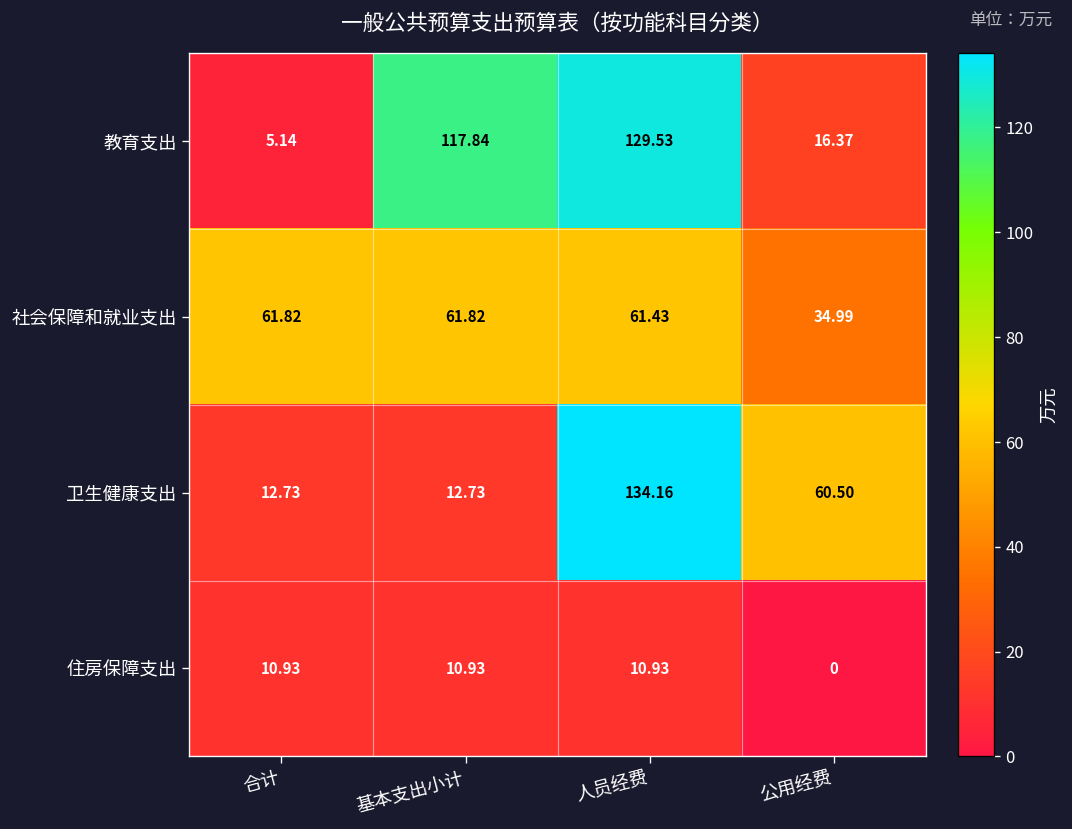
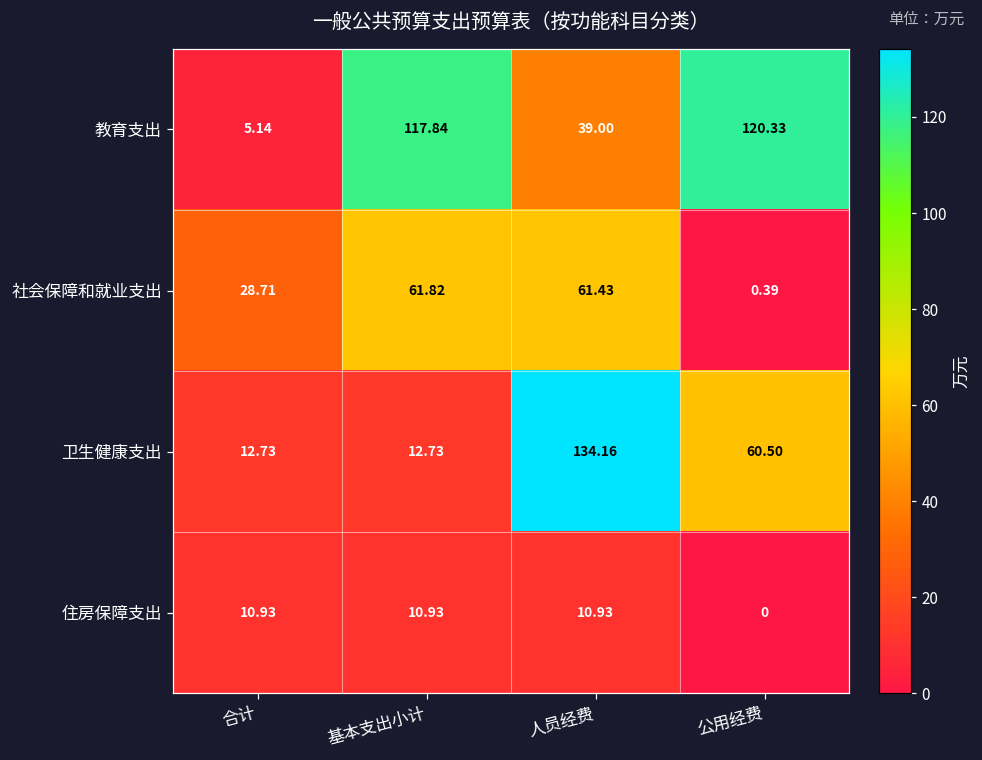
  {
    "教育支出": {
      "合计": 5.14,
      "基本支出小计": 117.84,
-     "人员经费": 129.53,
-     "公用经费": 16.37
+     "人员经费": 39.00,
+     "公用经费": 120.33
    },
    "社会保障和就业支出": {
-     "合计": 61.82,
+     "合计": 28.71,
      "基本支出小计": 61.82,
      "人员经费": 61.43,
-     "公用经费": 34.99
+     "公用经费": 0.39
    },
    "卫生健康支出": {
      "合计": 12.73,
      "基本支出小计": 12.73,
      "人员经费": 134.16,
      "公用经费": 60.50
    },
    "住房保障支出": {
      "合计": 10.93,
      "基本支出小计": 10.93,
      "人员经费": 10.93,
      "公用经费": 0
    }
  }
